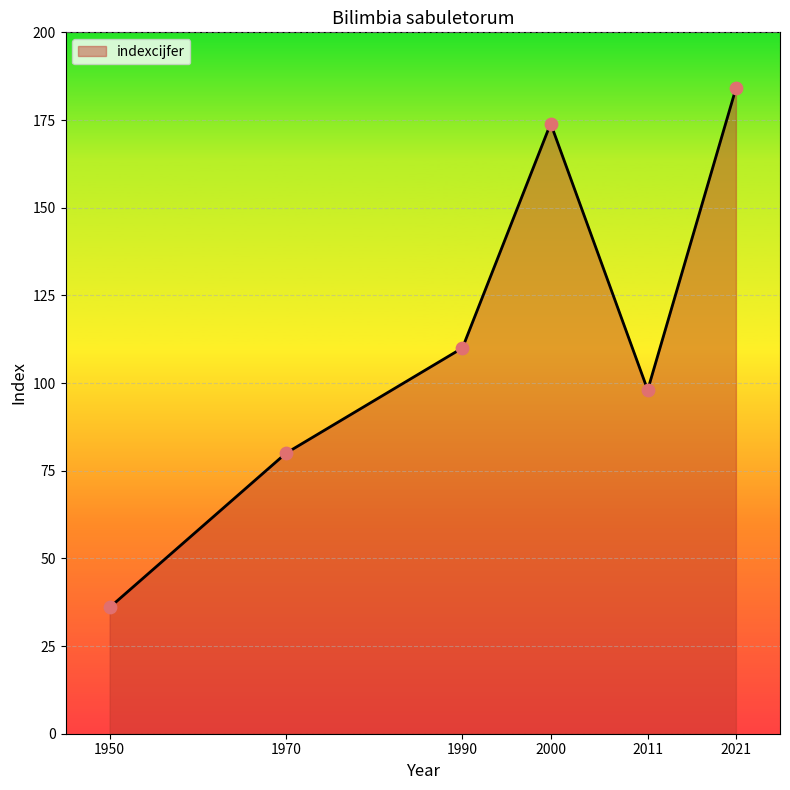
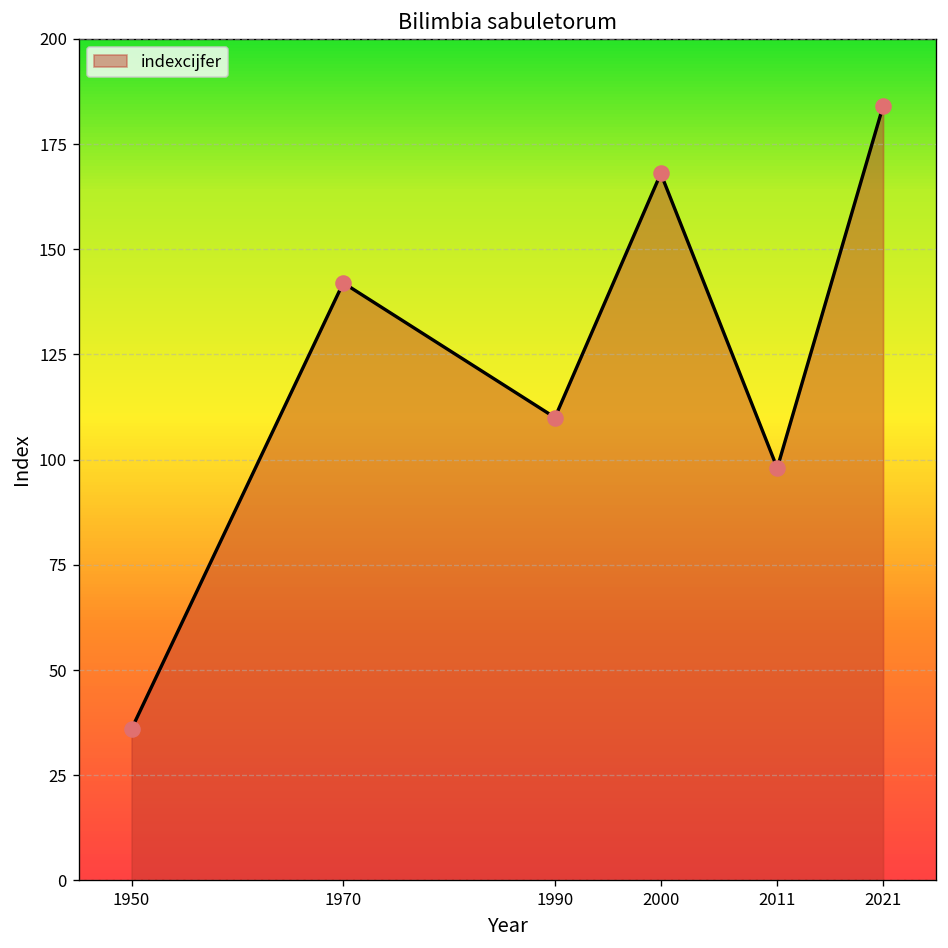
  {
    "1950": 36,
-   "1970": 80,
+   "1970": 142,
    "1990": 110,
-   "2000": 174,
+   "2000": 168,
    "2011": 98,
    "2021": 184
  }
